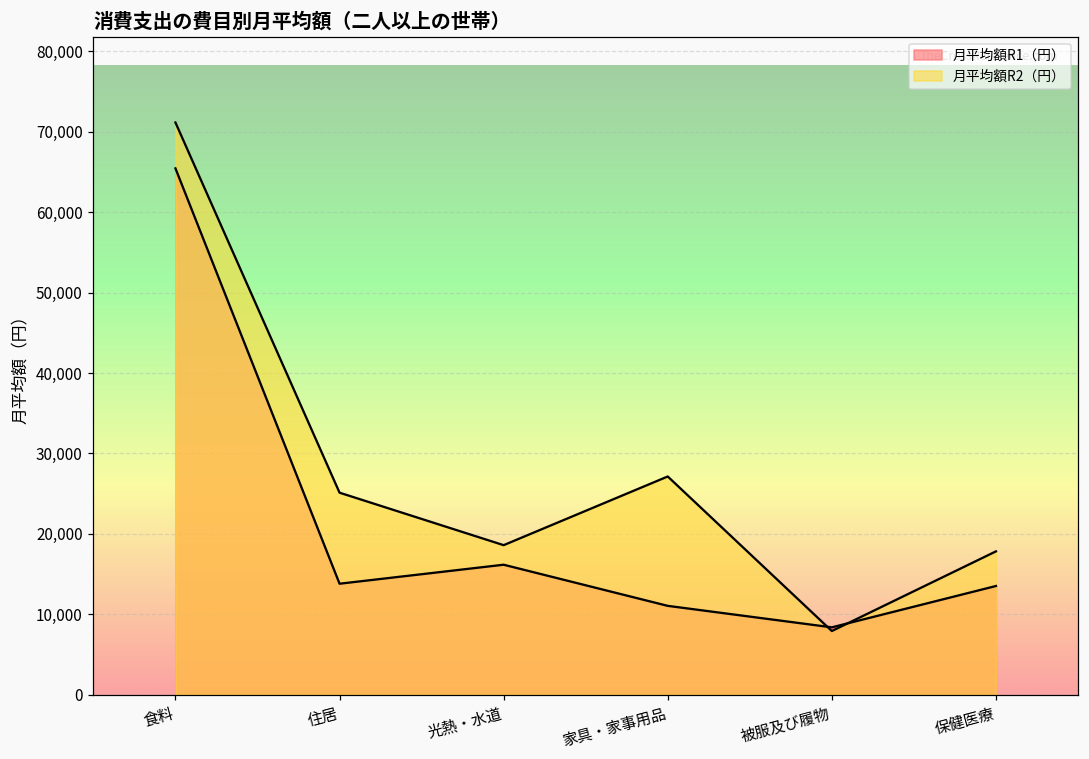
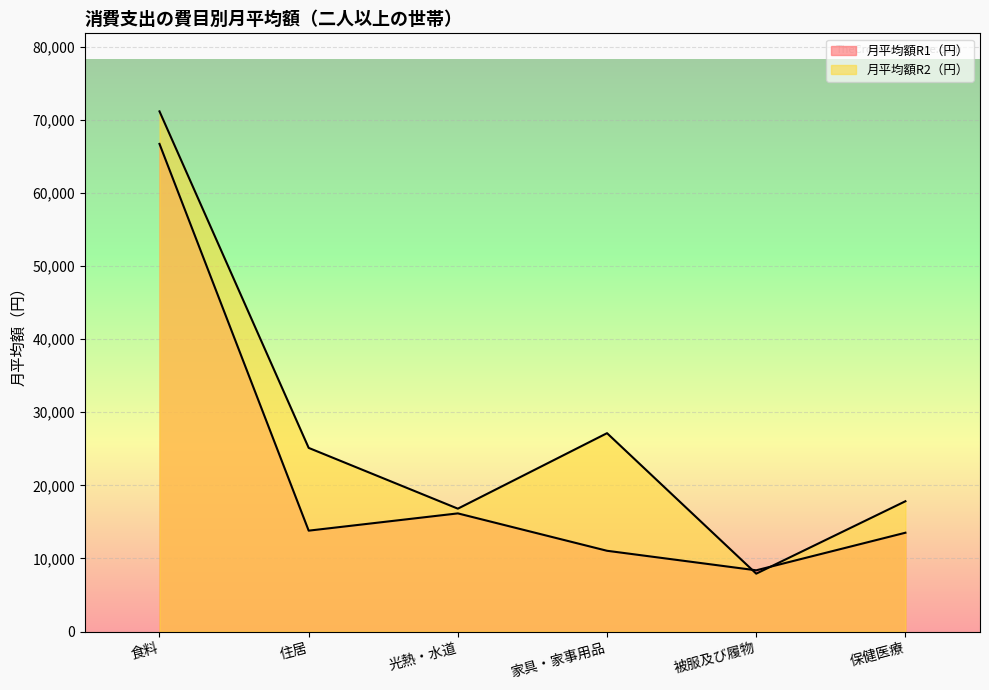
  {
    "月平均額R1（円）": {
-     "食料": "65,000",
+     "食料": "67,000",
      "住居": "14,000",
      "光熱・水道": "16,000",
      "家具・家事用品": "11,000",
      "被服及び履物": "8,000",
      "保健医療": "14,000"
    },
    "月平均額R2（円）": {
      "食料": "71,000",
      "住居": "25,000",
-     "光熱・水道": "19,000",
+     "光熱・水道": "17,000",
      "家具・家事用品": "27,000",
      "被服及び履物": "8,000",
      "保健医療": "18,000"
    }
  }
